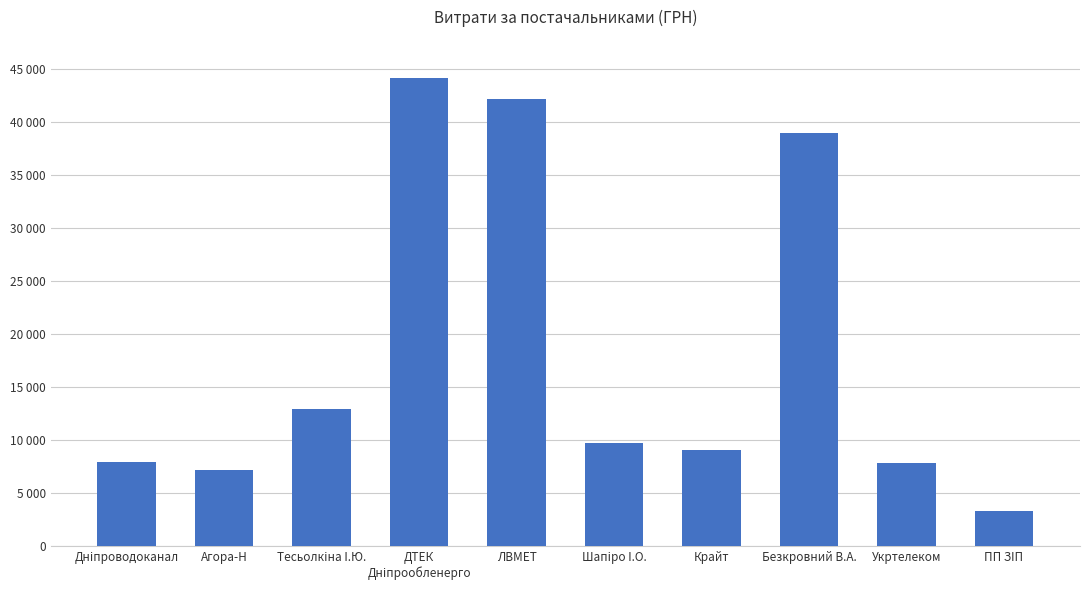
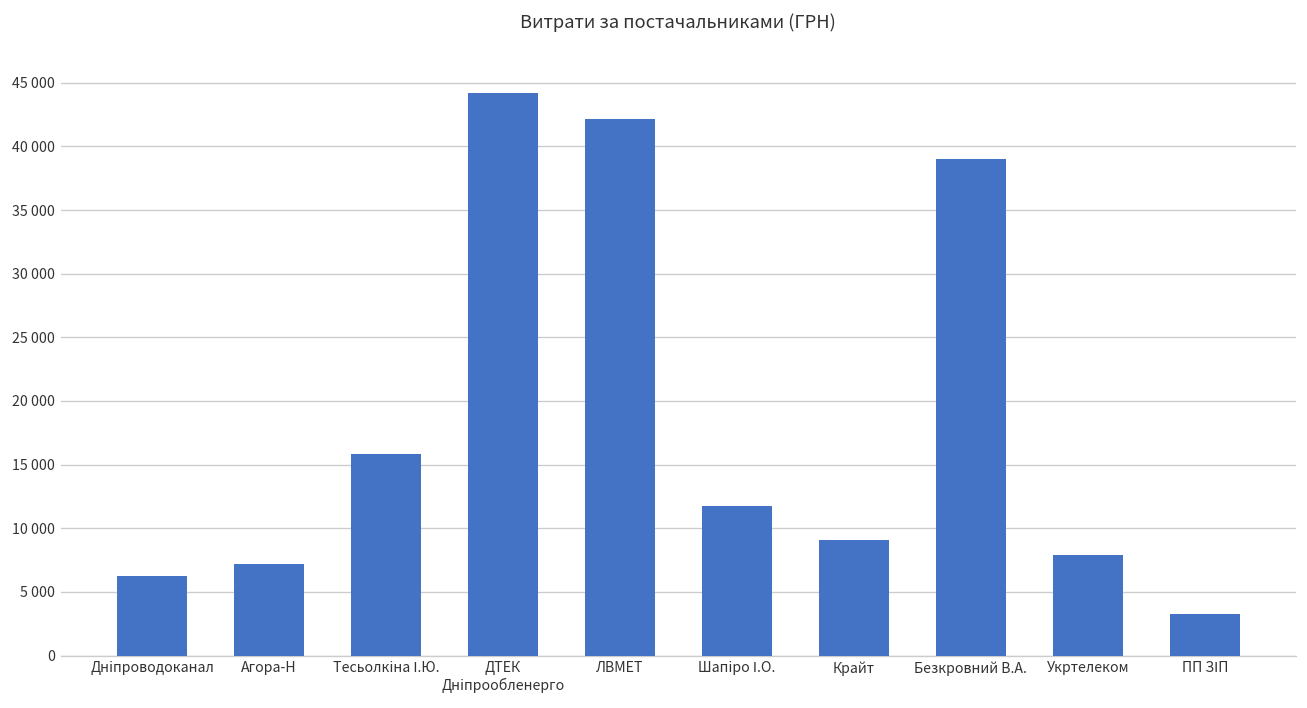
  {
-   "Дніпроводоканал": 7900,
+   "Дніпроводоканал": 6300,
    "Агора-Н": 7200,
-   "Тесьолкіна І.Ю.": 12900,
+   "Тесьолкіна І.Ю.": 15800,
    "ДТЕК Дніпрообленерго": 44200,
    "ЛВМЕТ": 42100,
-   "Шапіро І.О.": 9700,
+   "Шапіро І.О.": 11700,
    "Крайт": 9100,
    "Безкровний В.А.": 39000,
    "Укртелеком": 7900,
    "ПП ЗІП": 3300
  }
